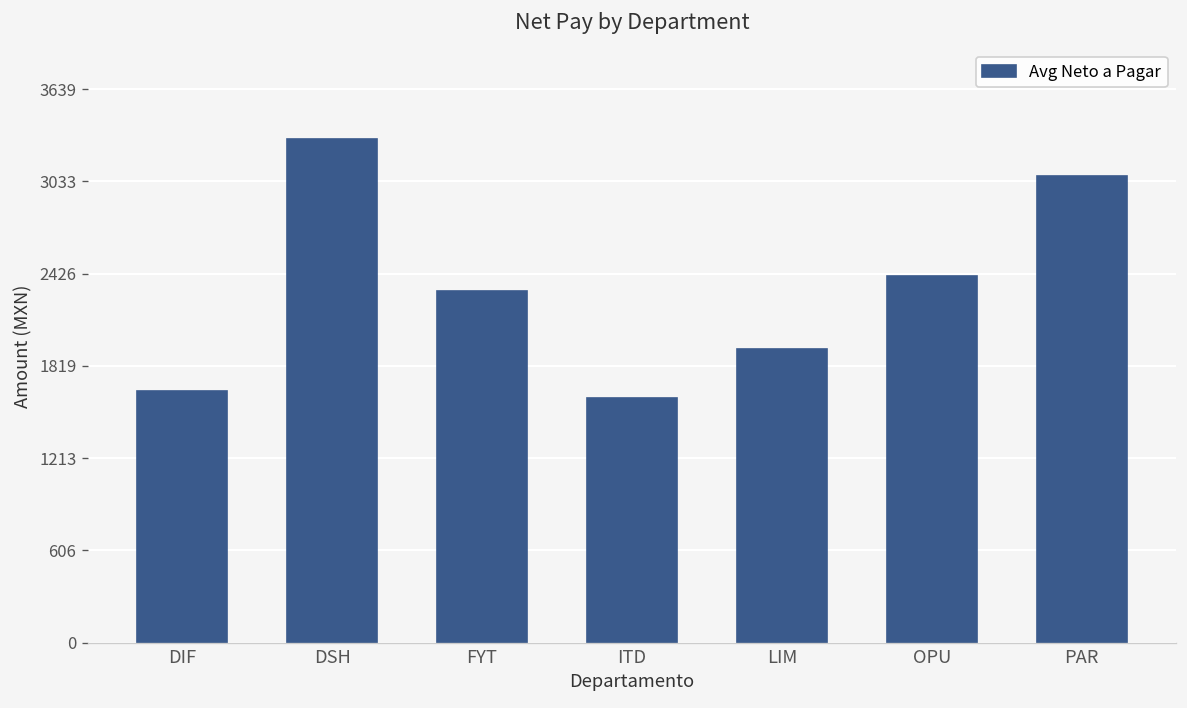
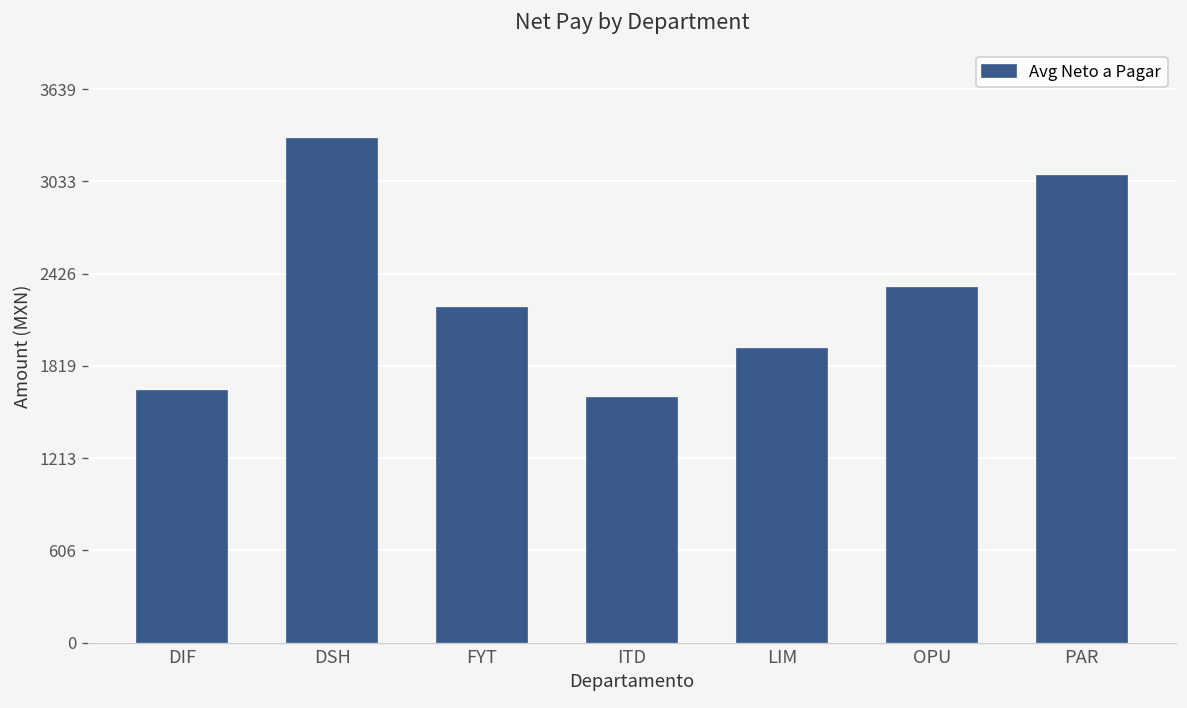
  {
    "DIF": 1650,
    "DSH": 3310,
-   "FYT": 2310,
+   "FYT": 2200,
    "ITD": 1610,
    "LIM": 1930,
-   "OPU": 2410,
+   "OPU": 2330,
    "PAR": 3070
  }
